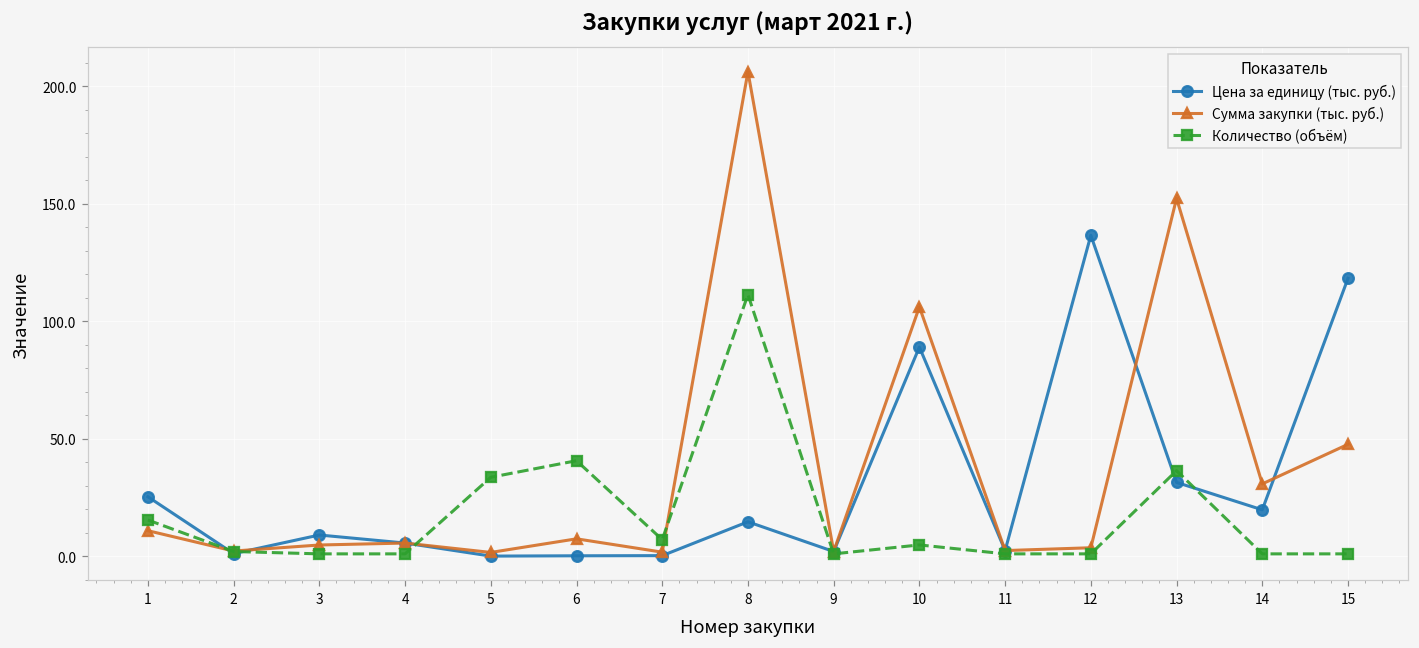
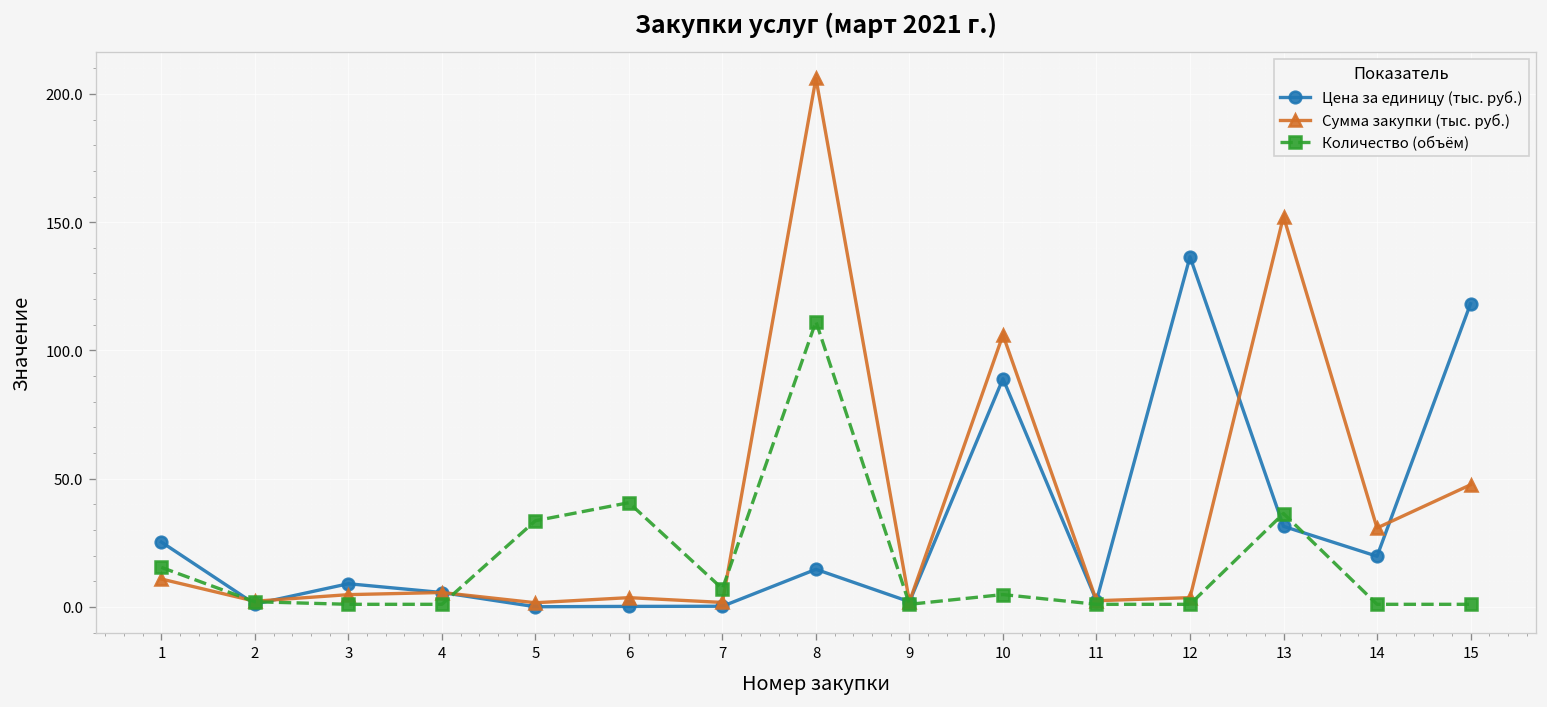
  {
    "Цена за единицу (тыс. руб.)": {
      "1": 25,
      "3": 9,
      "5": 0,
      "6": 0,
      "7": 0,
      "8": 15,
      "10": 89,
      "12": 137,
      "13": 31,
      "14": 20,
      "15": 118
    },
    "Сумма закупки (тыс. руб.)": {
      "1": 11,
      "3": 5,
      "5": 2,
-     "6": 7,
+     "6": 4,
      "7": 2,
      "8": 206,
      "10": 106,
      "12": 4,
      "13": 152,
      "14": 31,
      "15": 48
    },
    "Количество (объём)": {
      "1": 15,
      "3": 1,
      "4": 1,
      "5": 34,
      "6": 41,
      "7": 7,
      "8": 111,
      "10": 5,
      "11": 1,
      "12": 1,
      "13": 36,
      "14": 1,
      "15": 1
    }
  }
